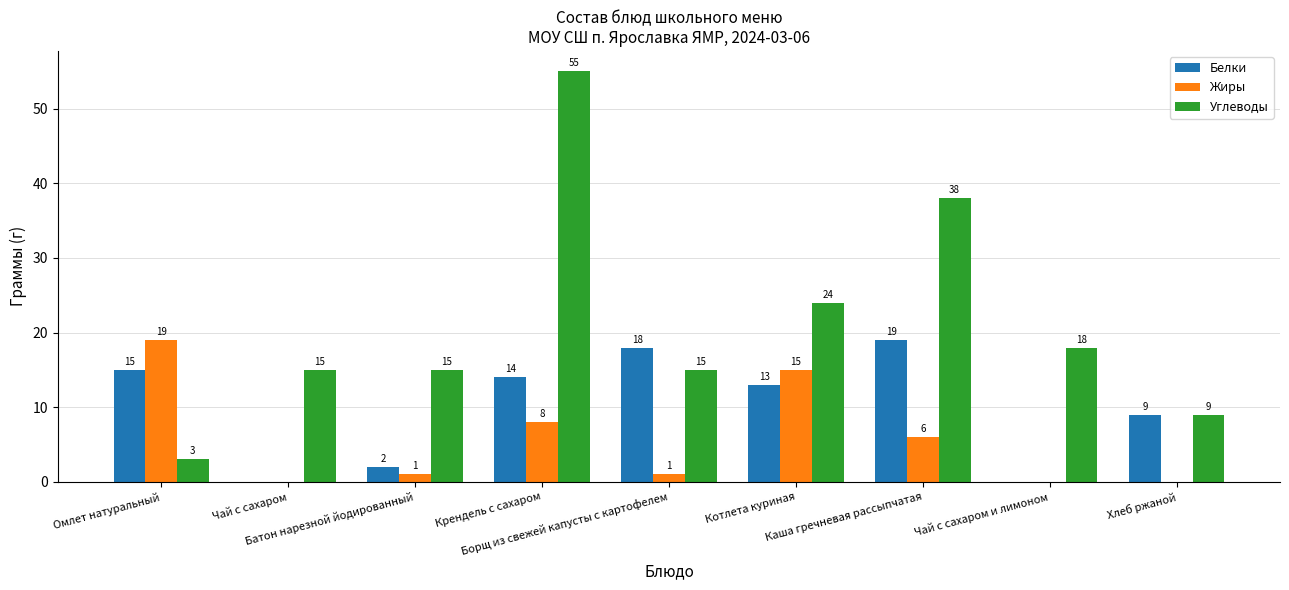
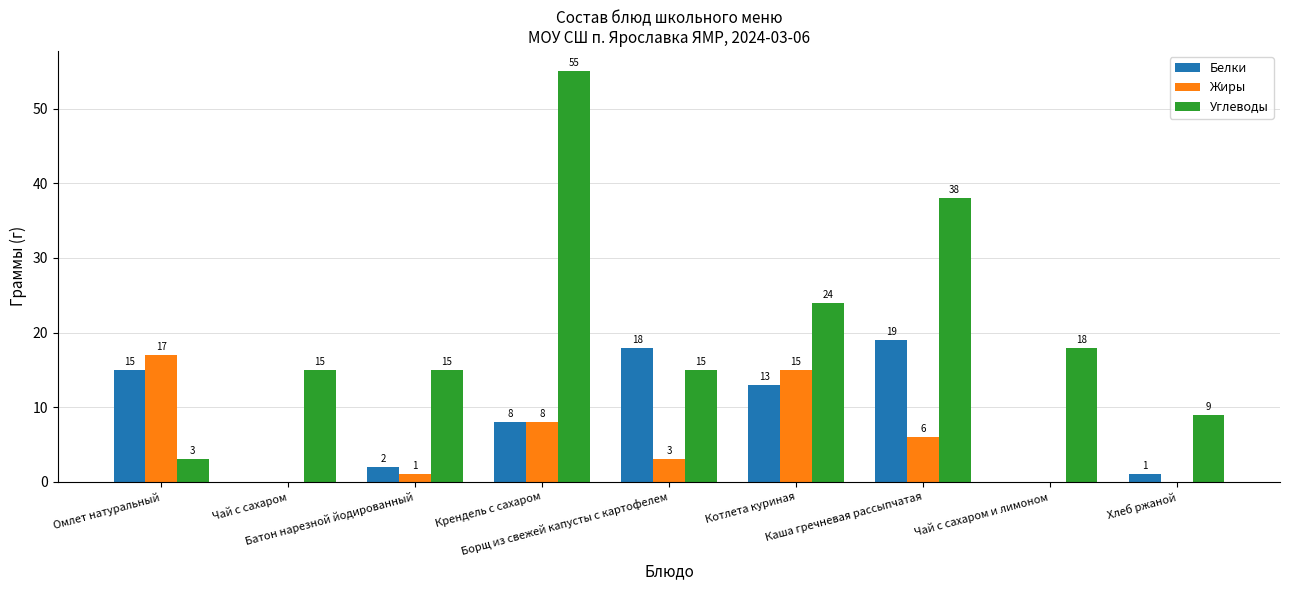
  {
    "Белки": {
      "Омлет натуральный": 15,
      "Батон нарезной йодированный": 2,
-     "Крендель с сахаром": 14,
+     "Крендель с сахаром": 8,
      "Борщ из свежей капусты с картофелем": 18,
      "Котлета куриная": 13,
      "Каша гречневая рассыпчатая": 19,
-     "Хлеб ржаной": 9
+     "Хлеб ржаной": 1
    },
    "Жиры": {
-     "Омлет натуральный": 19,
+     "Омлет натуральный": 17,
      "Батон нарезной йодированный": 1,
      "Крендель с сахаром": 8,
-     "Борщ из свежей капусты с картофелем": 1,
+     "Борщ из свежей капусты с картофелем": 3,
      "Котлета куриная": 15,
      "Каша гречневая рассыпчатая": 6
    },
    "Углеводы": {
      "Омлет натуральный": 3,
      "Чай с сахаром": 15,
      "Батон нарезной йодированный": 15,
      "Крендель с сахаром": 55,
      "Борщ из свежей капусты с картофелем": 15,
      "Котлета куриная": 24,
      "Каша гречневая рассыпчатая": 38,
      "Чай с сахаром и лимоном": 18,
      "Хлеб ржаной": 9
    }
  }
